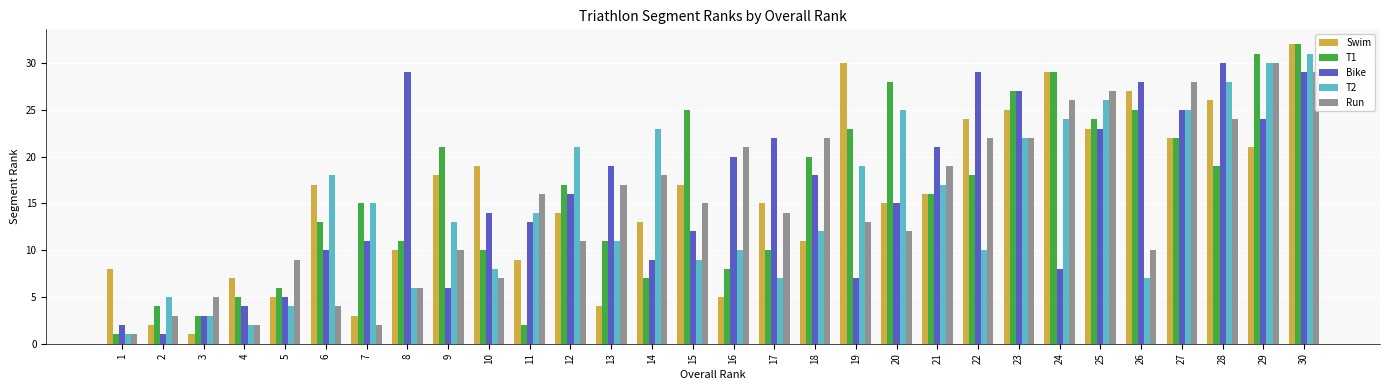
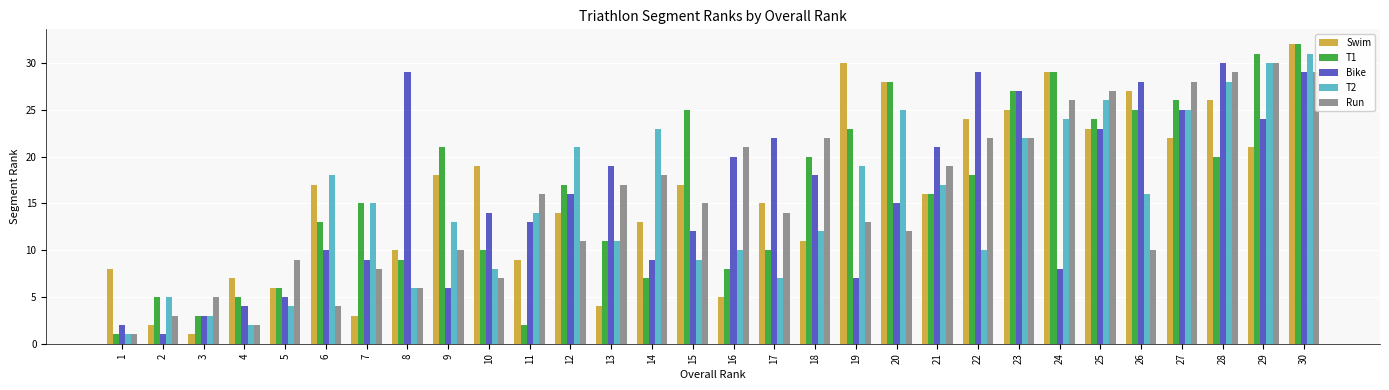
  {
    "Swim": {
      "1": 8,
      "2": 2,
      "3": 1,
      "4": 7,
-     "5": 5,
+     "5": 6,
      "6": 17,
      "7": 3,
      "8": 10,
      "9": 18,
      "10": 19,
      "11": 9,
      "12": 14,
      "13": 4,
      "14": 13,
      "15": 17,
      "16": 5,
      "17": 15,
      "18": 11,
      "19": 30,
-     "20": 15,
+     "20": 28,
      "21": 16,
      "22": 24,
      "23": 25,
      "24": 29,
      "25": 23,
      "26": 27,
      "27": 22,
      "28": 26,
      "29": 21,
      "30": 32
    },
    "T1": {
      "1": 1,
-     "2": 4,
+     "2": 5,
      "3": 3,
      "4": 5,
      "5": 6,
      "6": 13,
      "7": 15,
-     "8": 11,
+     "8": 9,
      "9": 21,
      "10": 10,
      "11": 2,
      "12": 17,
      "13": 11,
      "14": 7,
      "15": 25,
      "16": 8,
      "17": 10,
      "18": 20,
      "19": 23,
      "20": 28,
      "21": 16,
      "22": 18,
      "23": 27,
      "24": 29,
      "25": 24,
      "26": 25,
-     "27": 22,
-     "28": 19,
+     "27": 26,
+     "28": 20,
      "29": 31,
      "30": 32
    },
    "Bike": {
      "1": 2,
      "2": 1,
      "3": 3,
      "4": 4,
      "5": 5,
      "6": 10,
-     "7": 11,
+     "7": 9,
      "8": 29,
      "9": 6,
      "10": 14,
      "11": 13,
      "12": 16,
      "13": 19,
      "14": 9,
      "15": 12,
      "16": 20,
      "17": 22,
      "18": 18,
      "19": 7,
      "20": 15,
      "21": 21,
      "22": 29,
      "23": 27,
      "24": 8,
      "25": 23,
      "26": 28,
      "27": 25,
      "28": 30,
      "29": 24,
      "30": 29
    },
    "T2": {
      "1": 1,
      "2": 5,
      "3": 3,
      "4": 2,
      "5": 4,
      "6": 18,
      "7": 15,
      "8": 6,
      "9": 13,
      "10": 8,
      "11": 14,
      "12": 21,
      "13": 11,
      "14": 23,
      "15": 9,
      "16": 10,
      "17": 7,
      "18": 12,
      "19": 19,
      "20": 25,
      "21": 17,
      "22": 10,
      "23": 22,
      "24": 24,
      "25": 26,
-     "26": 7,
+     "26": 16,
      "27": 25,
      "28": 28,
      "29": 30,
      "30": 31
    },
    "Run": {
      "1": 1,
      "2": 3,
      "3": 5,
      "4": 2,
      "5": 9,
      "6": 4,
-     "7": 2,
+     "7": 8,
      "8": 6,
      "9": 10,
      "10": 7,
      "11": 16,
      "12": 11,
      "13": 17,
      "14": 18,
      "15": 15,
      "16": 21,
      "17": 14,
      "18": 22,
      "19": 13,
      "20": 12,
      "21": 19,
      "22": 22,
      "23": 22,
      "24": 26,
      "25": 27,
      "26": 10,
      "27": 28,
-     "28": 24,
+     "28": 29,
      "29": 30
    }
  }
